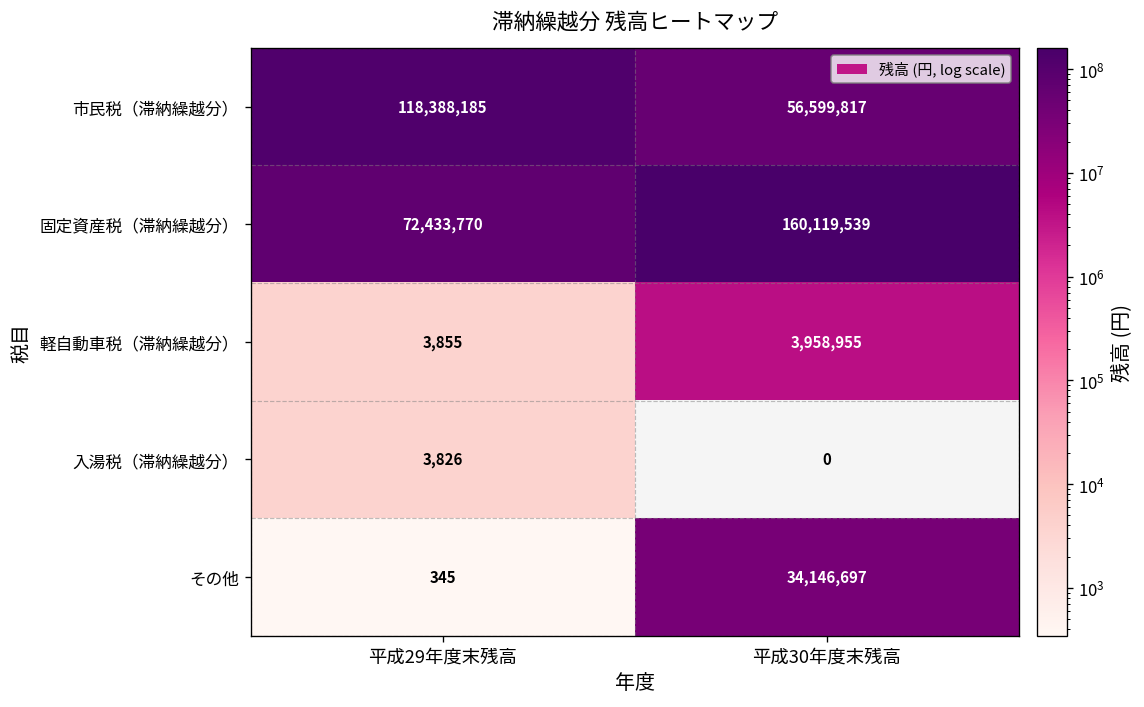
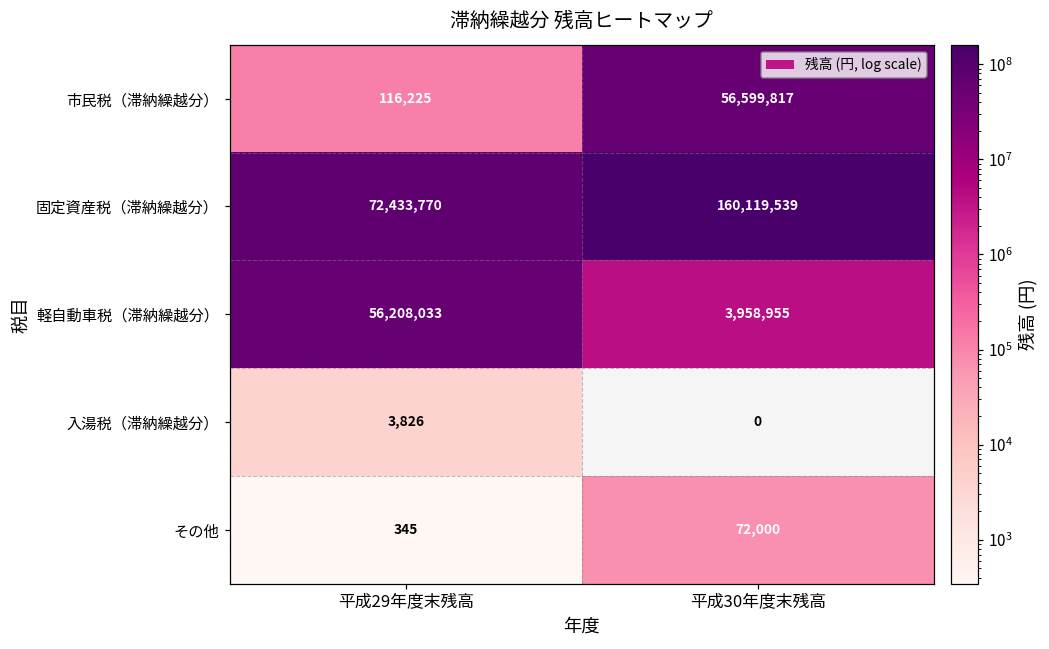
  {
    "市民税（滞納繰越分）": {
-     "平成29年度末残高": "118,388,185",
+     "平成29年度末残高": "116,225",
      "平成30年度末残高": "56,599,817"
    },
    "固定資産税（滞納繰越分）": {
      "平成29年度末残高": "72,433,770",
      "平成30年度末残高": "160,119,539"
    },
    "軽自動車税（滞納繰越分）": {
-     "平成29年度末残高": "3,855",
+     "平成29年度末残高": "56,208,033",
      "平成30年度末残高": "3,958,955"
    },
    "入湯税（滞納繰越分）": {
      "平成29年度末残高": "3,826"
    },
    "その他": {
      "平成29年度末残高": "345",
-     "平成30年度末残高": "34,146,697"
+     "平成30年度末残高": "72,000"
    }
  }
